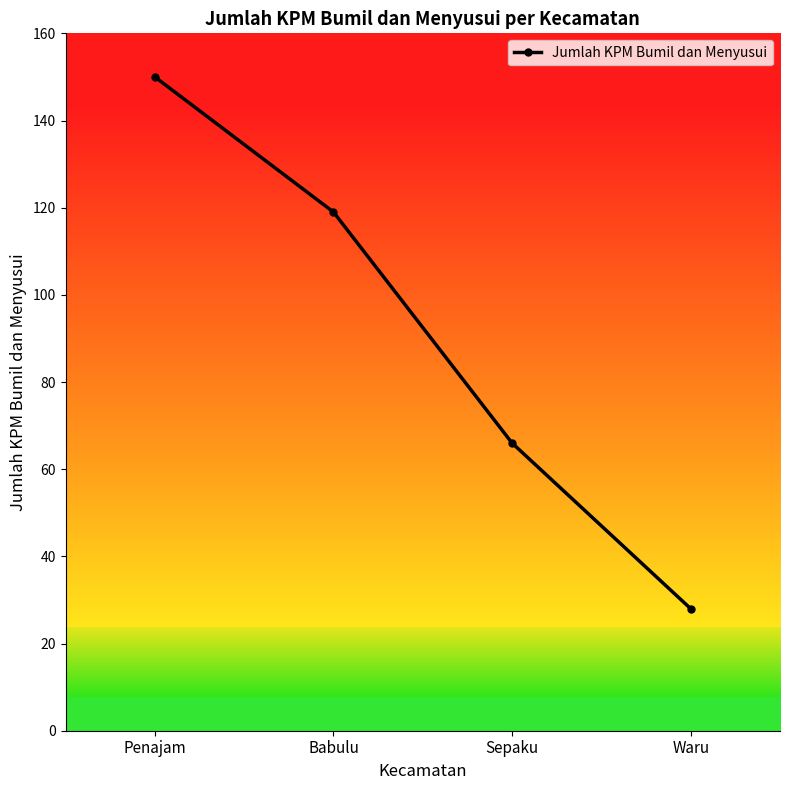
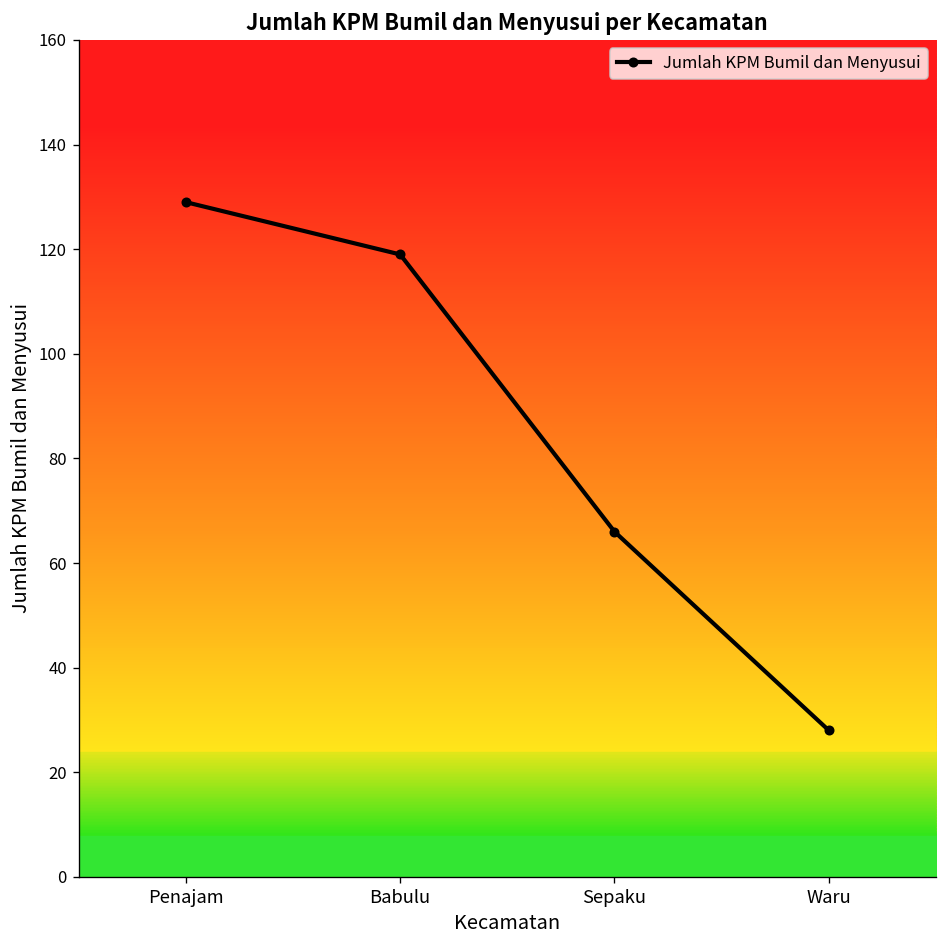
  {
    "Jumlah KPM Bumil dan Menyusui": {
-     "Penajam": 150,
+     "Penajam": 129,
      "Babulu": 119,
      "Sepaku": 66,
      "Waru": 28
    }
  }
